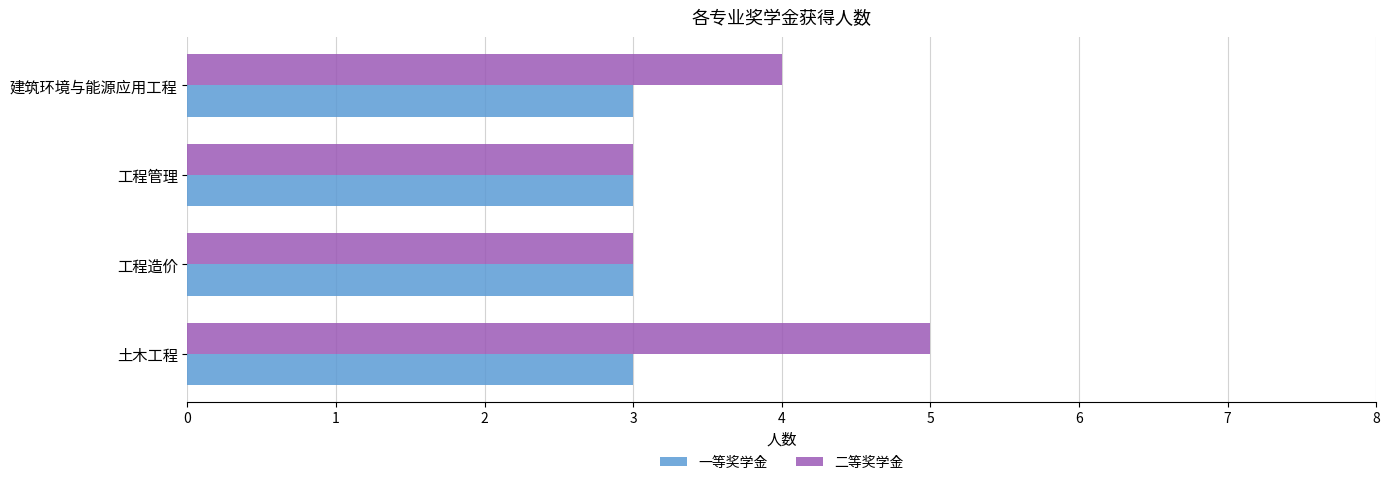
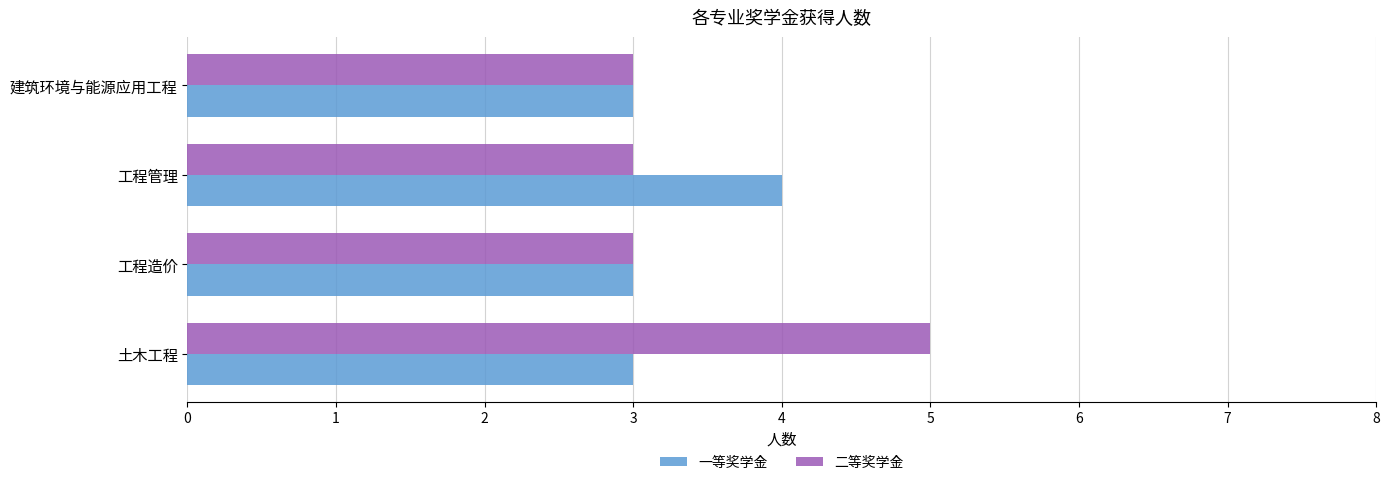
  {
    "一等奖学金": {
      "建筑环境与能源应用工程": 3,
-     "工程管理": 3,
+     "工程管理": 4,
      "工程造价": 3,
      "土木工程": 3
    },
    "二等奖学金": {
-     "建筑环境与能源应用工程": 4,
+     "建筑环境与能源应用工程": 3,
      "工程管理": 3,
      "工程造价": 3,
      "土木工程": 5
    }
  }
